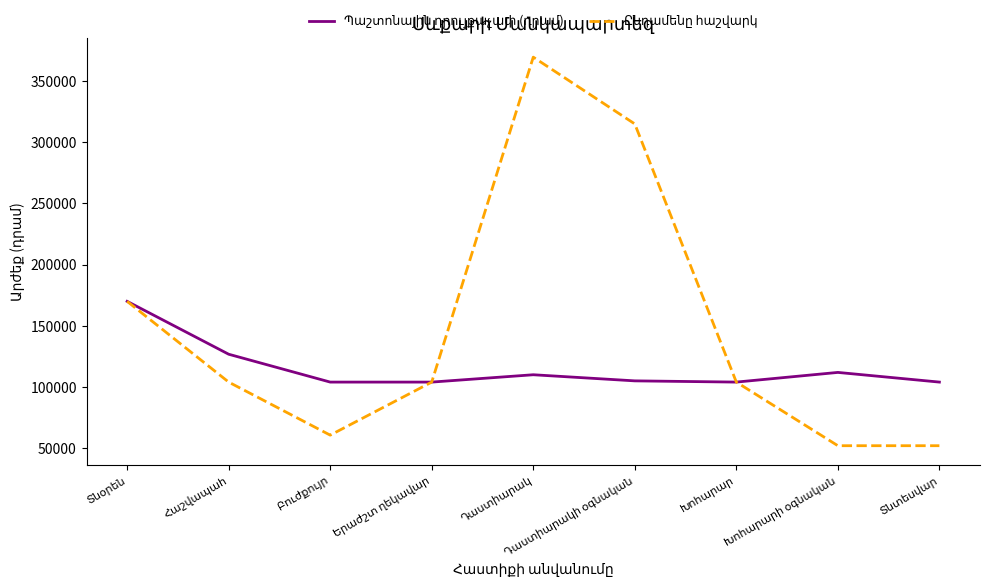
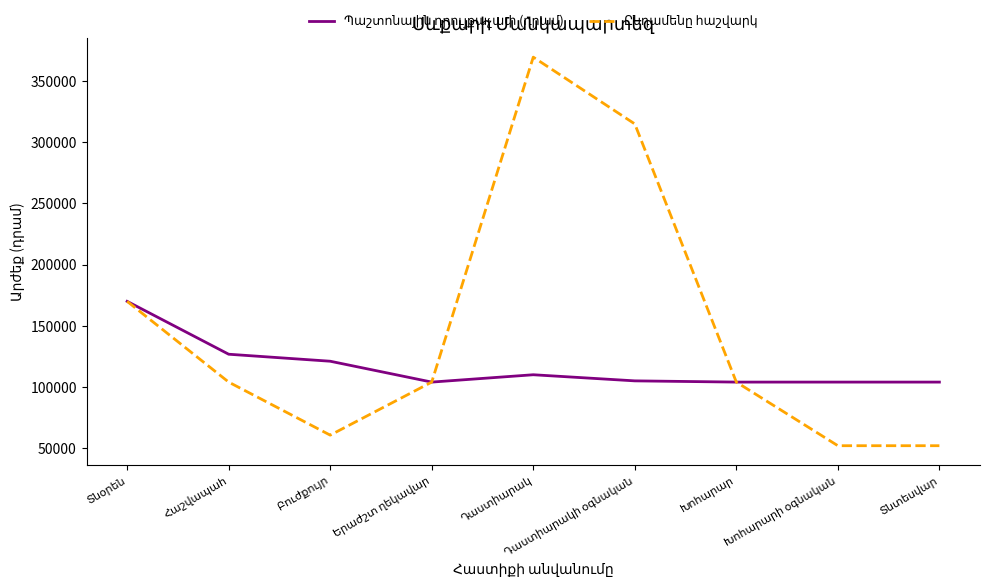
  {
    "Պաշտոնային դրույքաչափ (դրամ)": {
      "Հաշվապահ": 127000,
-     "Բուժքույր": 104000,
+     "Բուժքույր": 121000,
      "Դաստիարակ": 110000,
      "Դաստիարակի օգնական": 105000,
-     "Խոհարարի օգնական": 112000,
+     "Խոհարարի օգնական": 104000,
      "Տնտեսվար": 104000
    },
    "Ընդամենը հաշվարկ": {
      "Հաշվապահ": 104000,
      "Բուժքույր": 61000,
      "Դաստիարակ": 370000,
      "Դաստիարակի օգնական": 315000,
      "Խոհարարի օգնական": 52000,
      "Տնտեսվար": 52000
    }
  }
